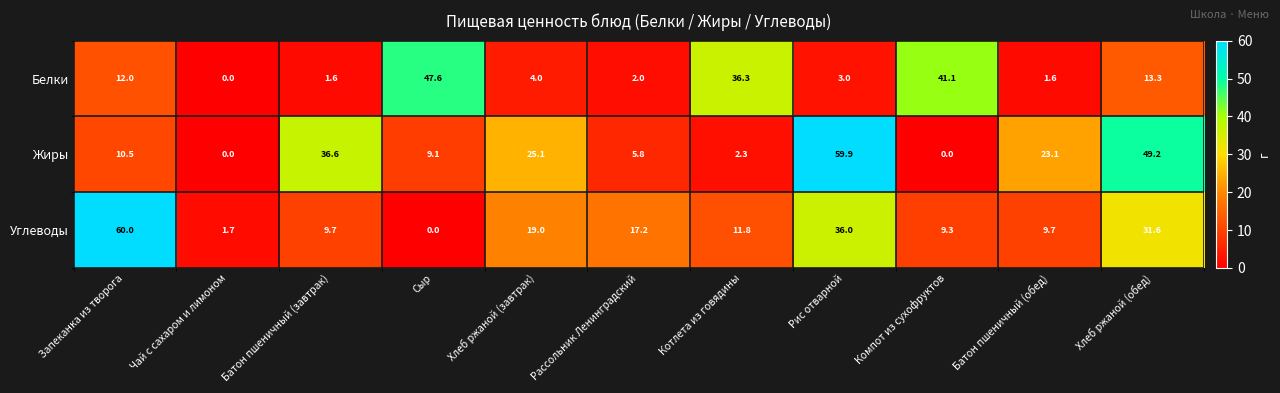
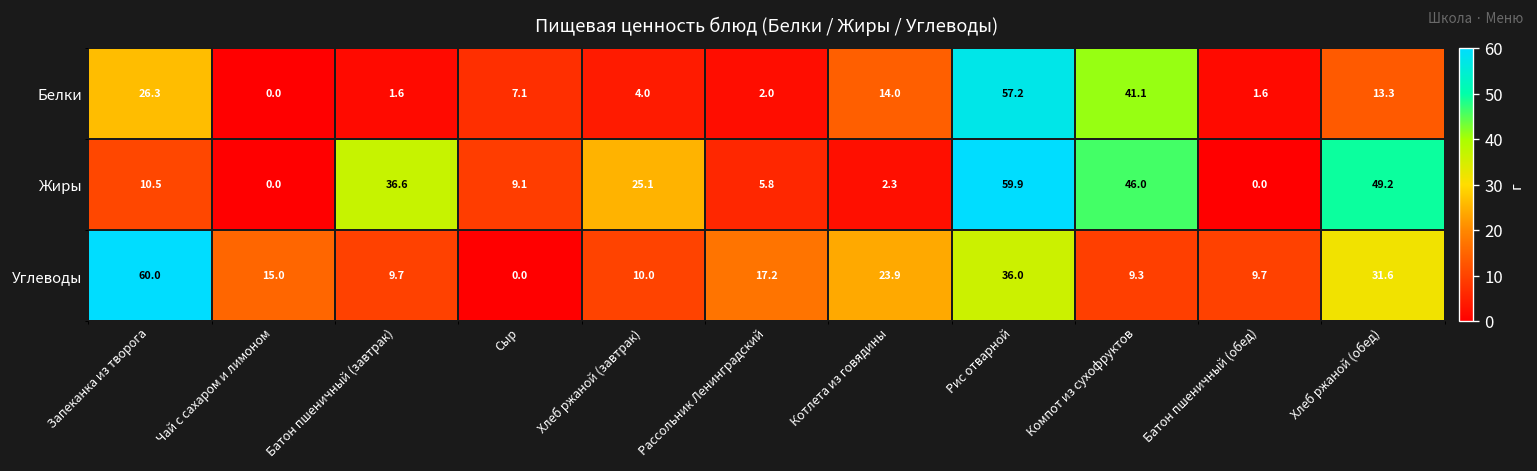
  {
    "Белки": {
-     "Запеканка из творога": 12.0,
+     "Запеканка из творога": 26.3,
      "Чай с сахаром и лимоном": 0.0,
      "Батон пшеничный (завтрак)": 1.6,
-     "Сыр": 47.6,
+     "Сыр": 7.1,
      "Хлеб ржаной (завтрак)": 4.0,
      "Рассольник Ленинградский": 2.0,
-     "Котлета из говядины": 36.3,
-     "Рис отварной": 3.0,
+     "Котлета из говядины": 14.0,
+     "Рис отварной": 57.2,
      "Компот из сухофруктов": 41.1,
      "Батон пшеничный (обед)": 1.6,
      "Хлеб ржаной (обед)": 13.3
    },
    "Жиры": {
      "Запеканка из творога": 10.5,
      "Чай с сахаром и лимоном": 0.0,
      "Батон пшеничный (завтрак)": 36.6,
      "Сыр": 9.1,
      "Хлеб ржаной (завтрак)": 25.1,
      "Рассольник Ленинградский": 5.8,
      "Котлета из говядины": 2.3,
      "Рис отварной": 59.9,
-     "Компот из сухофруктов": 0.0,
-     "Батон пшеничный (обед)": 23.1,
+     "Компот из сухофруктов": 46.0,
+     "Батон пшеничный (обед)": 0.0,
      "Хлеб ржаной (обед)": 49.2
    },
    "Углеводы": {
      "Запеканка из творога": 60.0,
-     "Чай с сахаром и лимоном": 1.7,
+     "Чай с сахаром и лимоном": 15.0,
      "Батон пшеничный (завтрак)": 9.7,
      "Сыр": 0.0,
-     "Хлеб ржаной (завтрак)": 19.0,
+     "Хлеб ржаной (завтрак)": 10.0,
      "Рассольник Ленинградский": 17.2,
-     "Котлета из говядины": 11.8,
+     "Котлета из говядины": 23.9,
      "Рис отварной": 36.0,
      "Компот из сухофруктов": 9.3,
      "Батон пшеничный (обед)": 9.7,
      "Хлеб ржаной (обед)": 31.6
    }
  }
